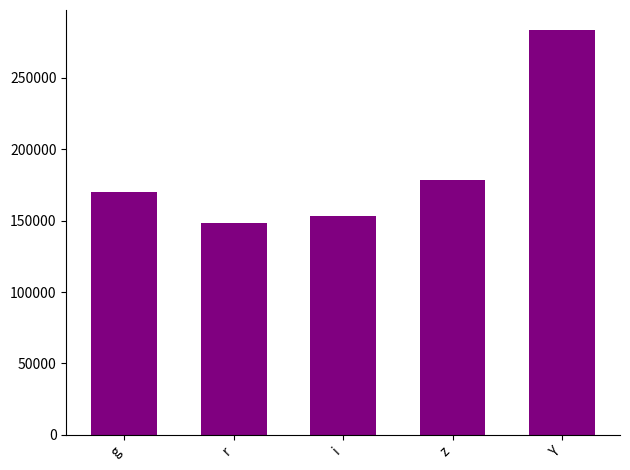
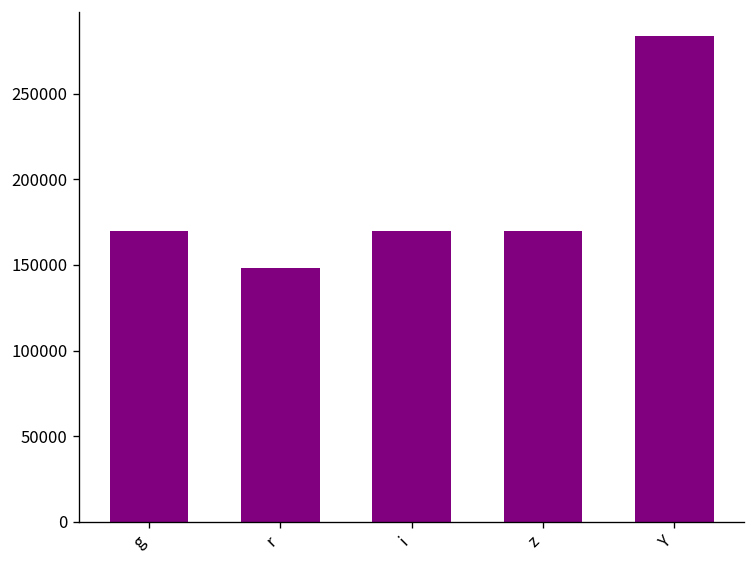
  {
    "g": 170000,
    "r": 148000,
-   "i": 153000,
-   "z": 178000,
+   "i": 170000,
+   "z": 170000,
    "Y": 283000
  }
